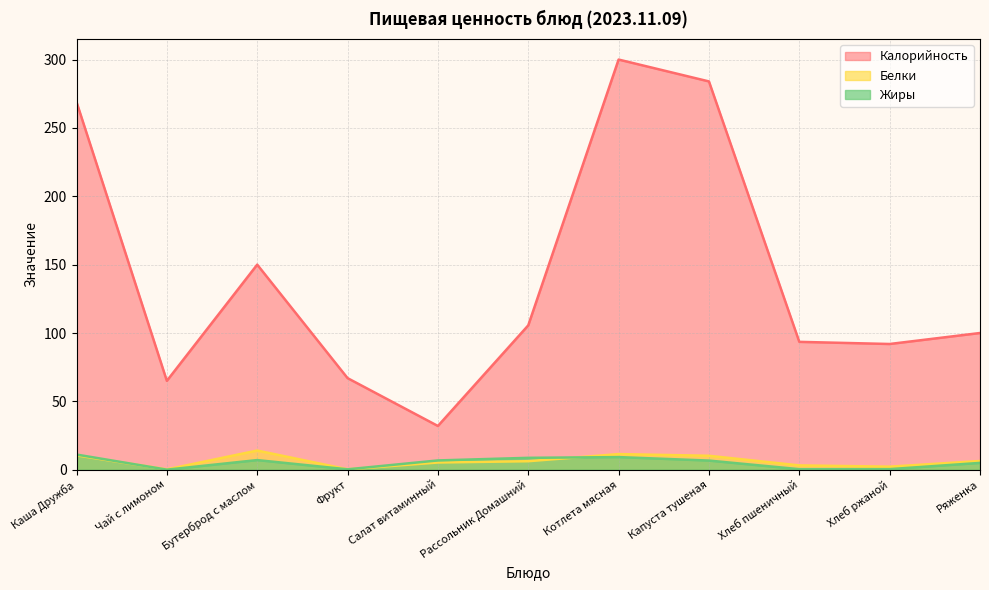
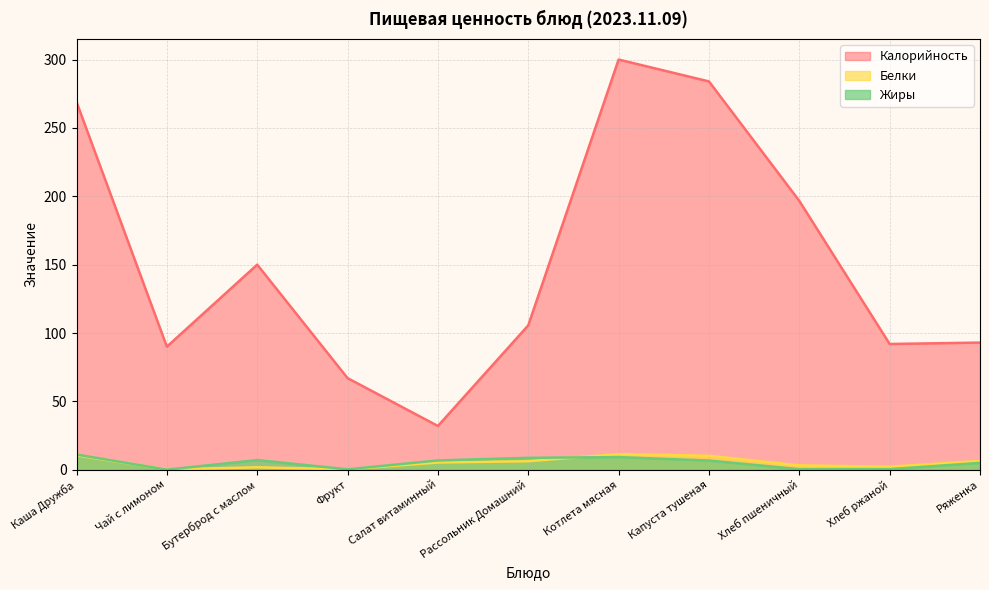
  {
    "Калорийность": {
      "Каша Дружба": 269,
-     "Чай с лимоном": 65,
+     "Чай с лимоном": 90,
      "Бутерброд с маслом": 150,
      "Фрукт": 67,
      "Салат витаминный": 32,
      "Рассольник Домашний": 106,
      "Котлета мясная": 300,
      "Капуста тушеная": 284,
-     "Хлеб пшеничный": 94,
+     "Хлеб пшеничный": 197,
      "Хлеб ржаной": 92,
-     "Ряженка": 100
+     "Ряженка": 93
    },
    "Белки": {
-     "Бутерброд с маслом": 14,
+     "Бутерброд с маслом": 2,
      "Рассольник Домашний": 6,
      "Котлета мясная": 11,
      "Капуста тушеная": 10,
      "Хлеб пшеничный": 3
    },
    "Жиры": {
      "Бутерброд с маслом": 7,
      "Рассольник Домашний": 9,
      "Котлета мясная": 9,
      "Капуста тушеная": 7,
      "Хлеб пшеничный": 0
    }
  }
